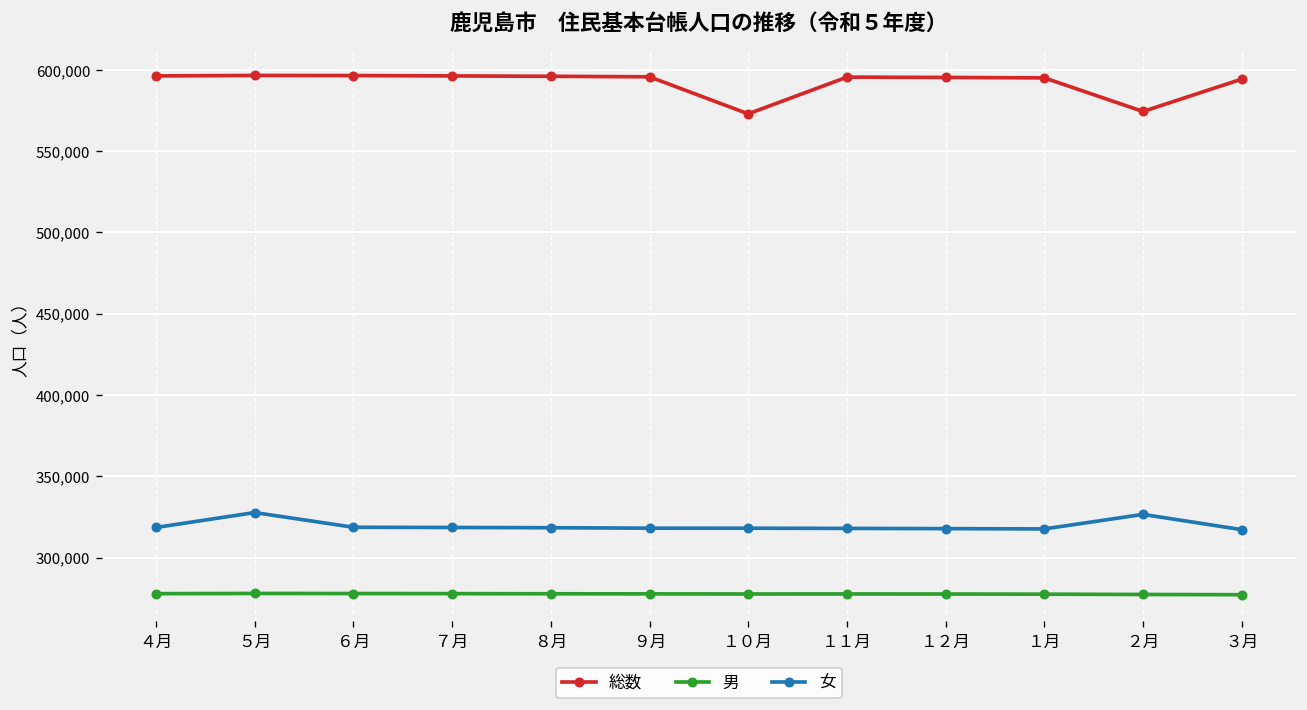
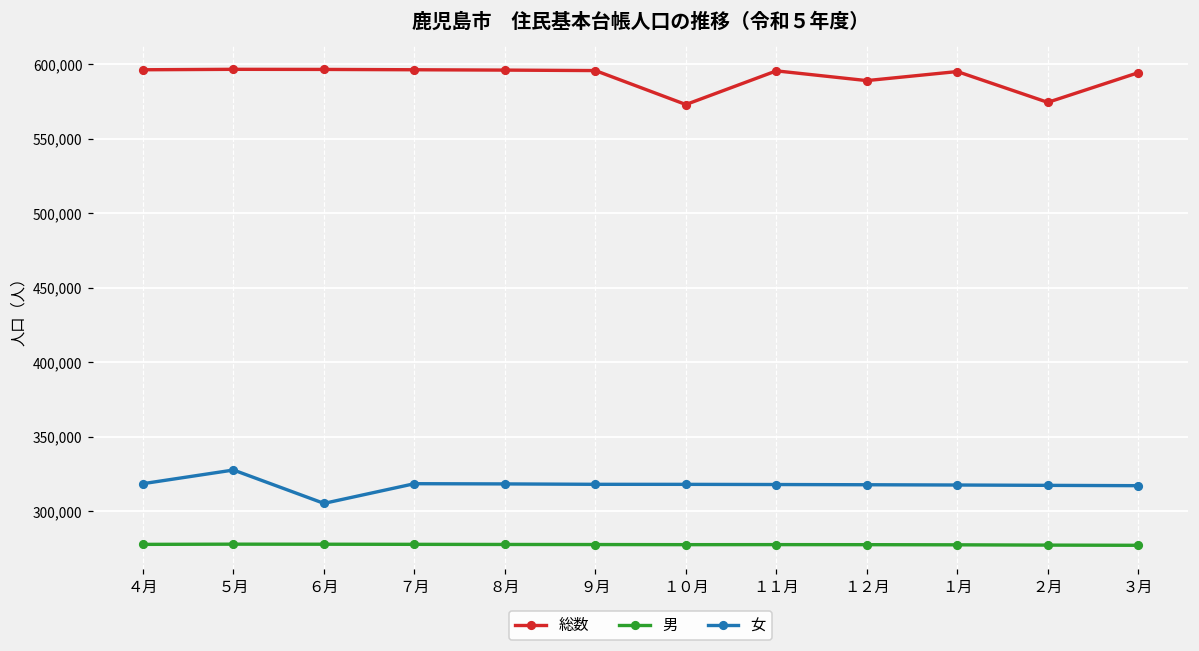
  {
    "総数": {
      "４月": "596,000",
      "５月": "597,000",
      "６月": "596,000",
      "７月": "596,000",
      "８月": "596,000",
      "９月": "596,000",
      "１０月": "573,000",
      "１１月": "596,000",
-     "１２月": "595,000",
+     "１２月": "589,000",
      "１月": "595,000",
      "２月": "574,000",
      "３月": "594,000"
    },
    "男": {
      "４月": "278,000",
      "５月": "278,000",
      "６月": "278,000",
      "７月": "278,000",
      "８月": "278,000",
      "９月": "278,000",
      "１０月": "278,000",
      "１１月": "278,000",
      "１２月": "278,000",
      "１月": "277,000",
      "２月": "277,000",
      "３月": "277,000"
    },
    "女": {
      "４月": "318,000",
      "５月": "328,000",
-     "６月": "319,000",
+     "６月": "305,000",
      "７月": "318,000",
      "８月": "318,000",
      "９月": "318,000",
      "１０月": "318,000",
      "１１月": "318,000",
      "１２月": "318,000",
      "１月": "318,000",
-     "２月": "327,000",
+     "２月": "317,000",
      "３月": "317,000"
    }
  }
